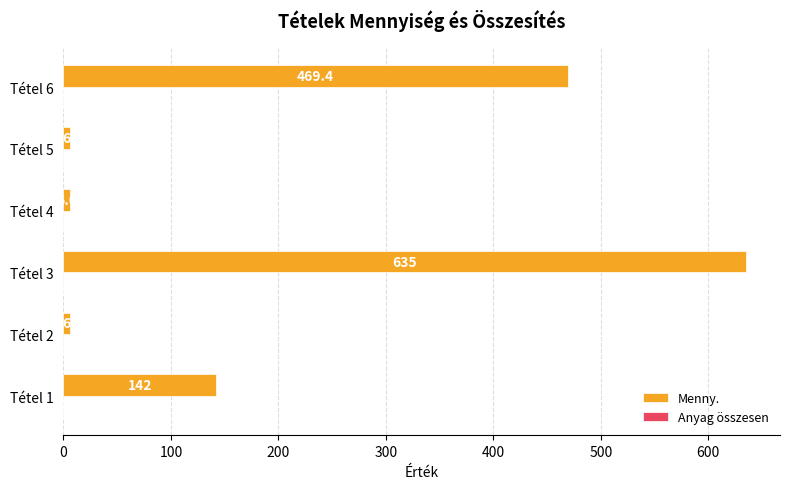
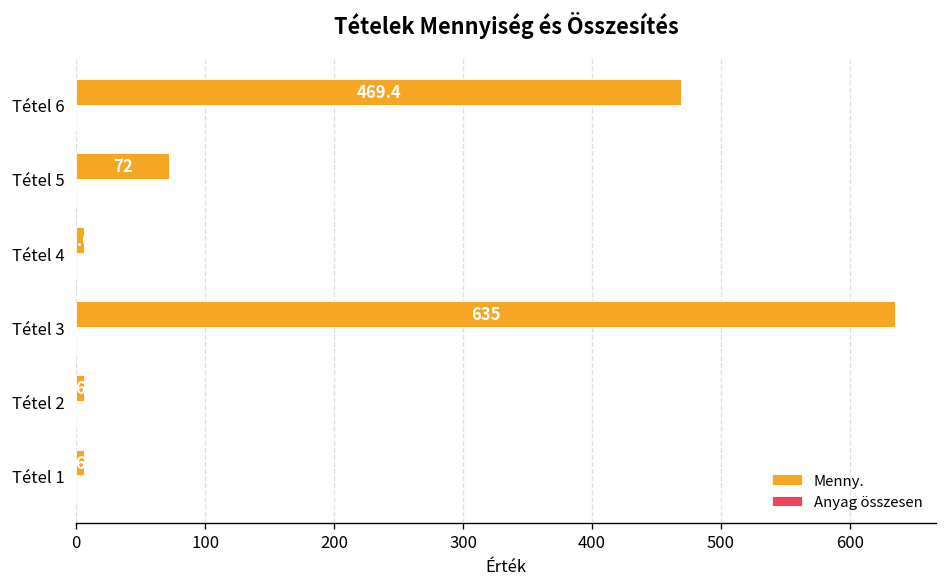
  {
    "Menny.": {
      "Tétel 6": 469.4,
-     "Tétel 5": 6,
+     "Tétel 5": 72,
      "Tétel 3": 635,
      "Tétel 2": 6,
-     "Tétel 1": 142
+     "Tétel 1": 6
    },
    "Anyag összesen": {
      "Tétel 6": 0,
      "Tétel 5": 0,
      "Tétel 4": 0,
      "Tétel 3": 0,
      "Tétel 2": 0,
      "Tétel 1": 0
    }
  }
